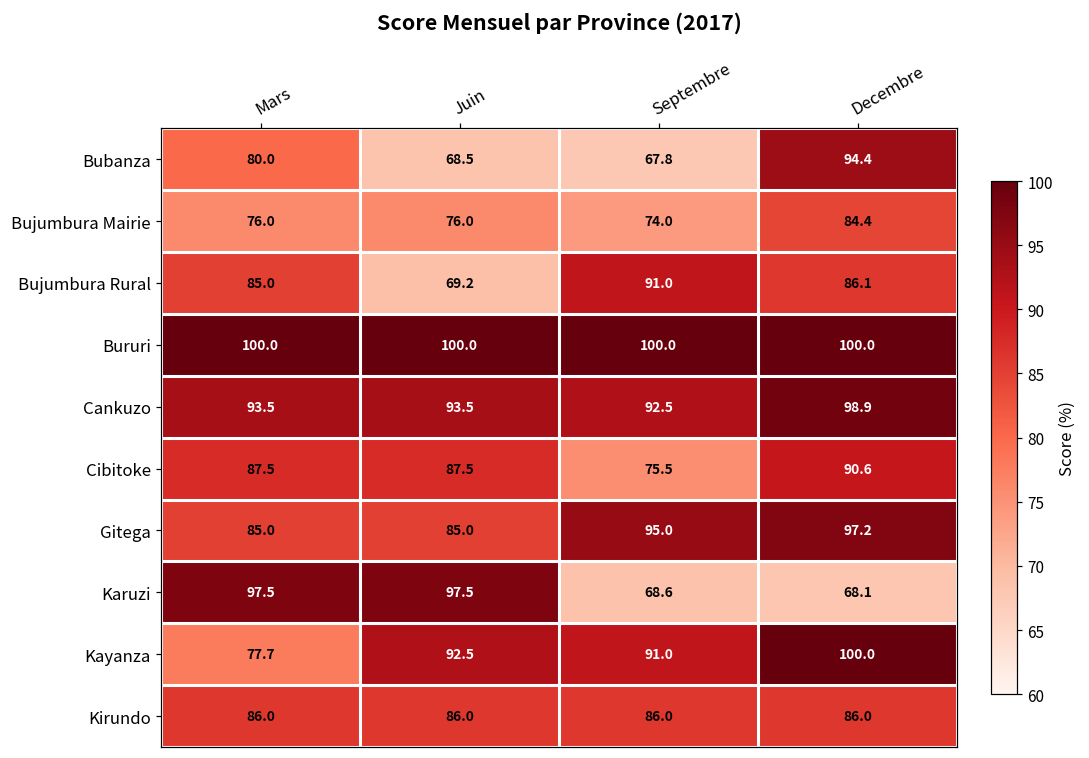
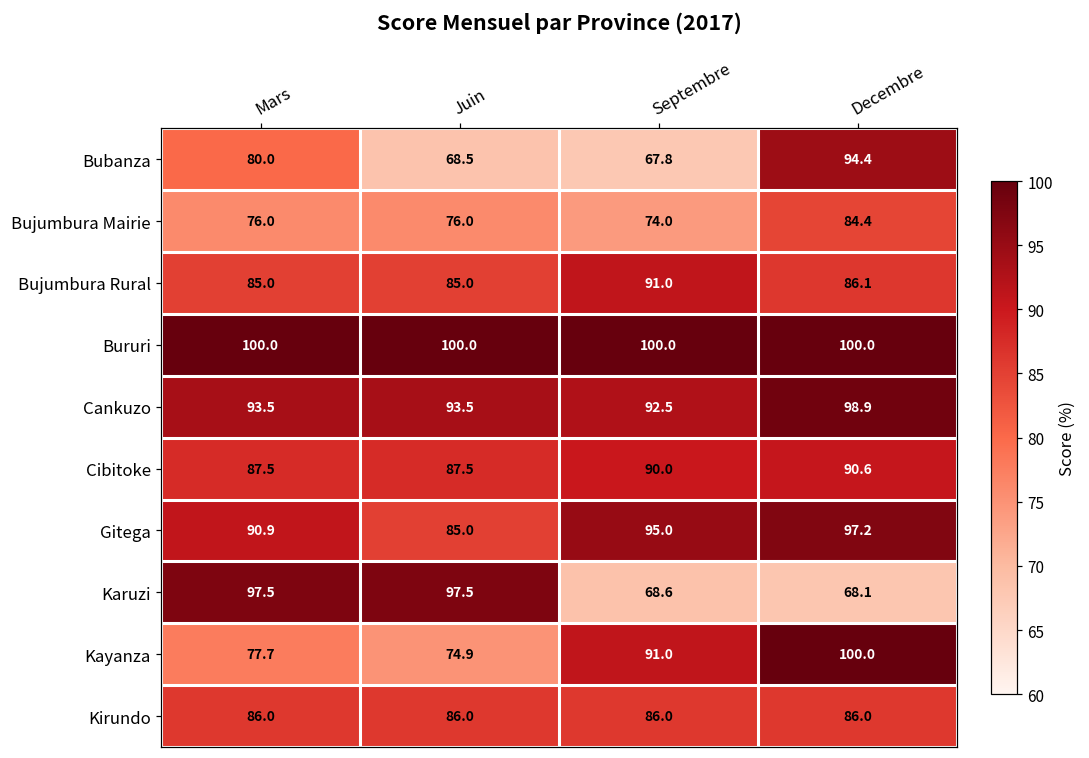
  {
    "Bubanza": {
      "Mars": 80.0,
      "Juin": 68.5,
      "Septembre": 67.8,
      "Decembre": 94.4
    },
    "Bujumbura Mairie": {
      "Mars": 76.0,
      "Juin": 76.0,
      "Septembre": 74.0,
      "Decembre": 84.4
    },
    "Bujumbura Rural": {
      "Mars": 85.0,
-     "Juin": 69.2,
+     "Juin": 85.0,
      "Septembre": 91.0,
      "Decembre": 86.1
    },
    "Bururi": {
      "Mars": 100.0,
      "Juin": 100.0,
      "Septembre": 100.0,
      "Decembre": 100.0
    },
    "Cankuzo": {
      "Mars": 93.5,
      "Juin": 93.5,
      "Septembre": 92.5,
      "Decembre": 98.9
    },
    "Cibitoke": {
      "Mars": 87.5,
      "Juin": 87.5,
-     "Septembre": 75.5,
+     "Septembre": 90.0,
      "Decembre": 90.6
    },
    "Gitega": {
-     "Mars": 85.0,
+     "Mars": 90.9,
      "Juin": 85.0,
      "Septembre": 95.0,
      "Decembre": 97.2
    },
    "Karuzi": {
      "Mars": 97.5,
      "Juin": 97.5,
      "Septembre": 68.6,
      "Decembre": 68.1
    },
    "Kayanza": {
      "Mars": 77.7,
-     "Juin": 92.5,
+     "Juin": 74.9,
      "Septembre": 91.0,
      "Decembre": 100.0
    },
    "Kirundo": {
      "Mars": 86.0,
      "Juin": 86.0,
      "Septembre": 86.0,
      "Decembre": 86.0
    }
  }
